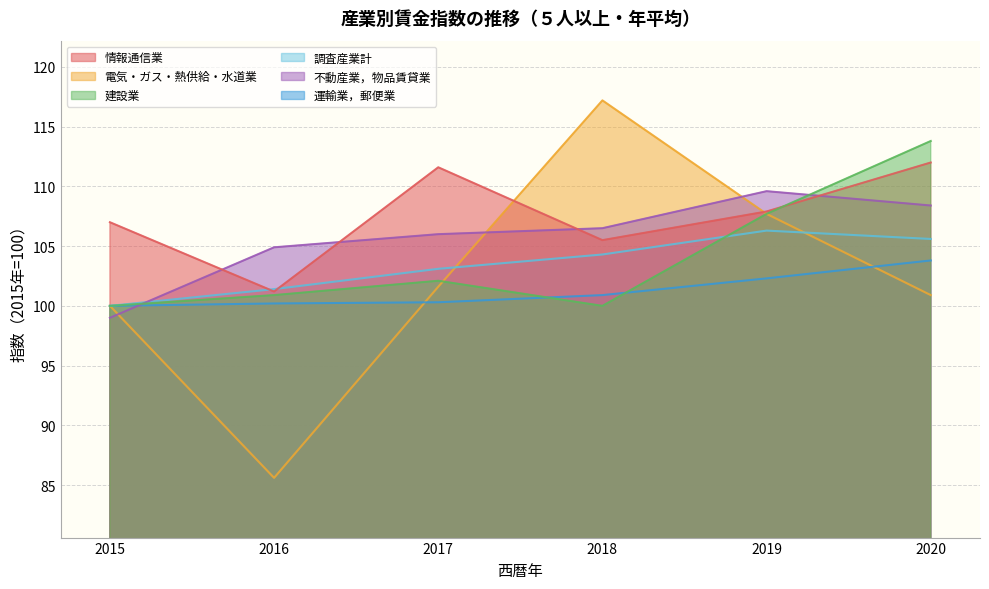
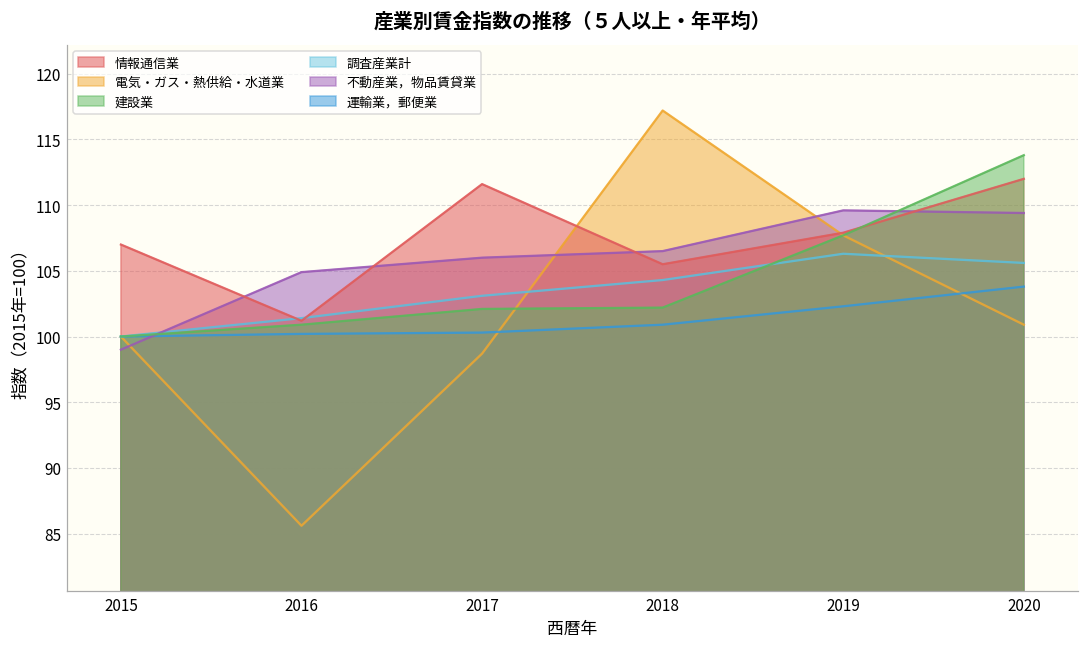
  {
    "電気・ガス・熱供給・水道業": {
      "2016": 85.6,
-     "2017": 101.6,
+     "2017": 98.7,
      "2018": 117.2,
      "2020": 100.9
    },
    "不動産業，物品賃貸業": {
      "2015": 99.0,
      "2016": 104.9,
      "2017": 106.0,
      "2018": 106.5,
      "2019": 109.6,
-     "2020": 108.4
+     "2020": 109.4
    },
    "情報通信業": {
      "2015": 107.0,
      "2017": 111.6,
      "2018": 105.5,
      "2020": 112.0
    },
    "建設業": {
      "2016": 100.9,
      "2017": 102.1,
-     "2018": 100.0,
+     "2018": 102.2,
      "2020": 113.8
    }
  }
